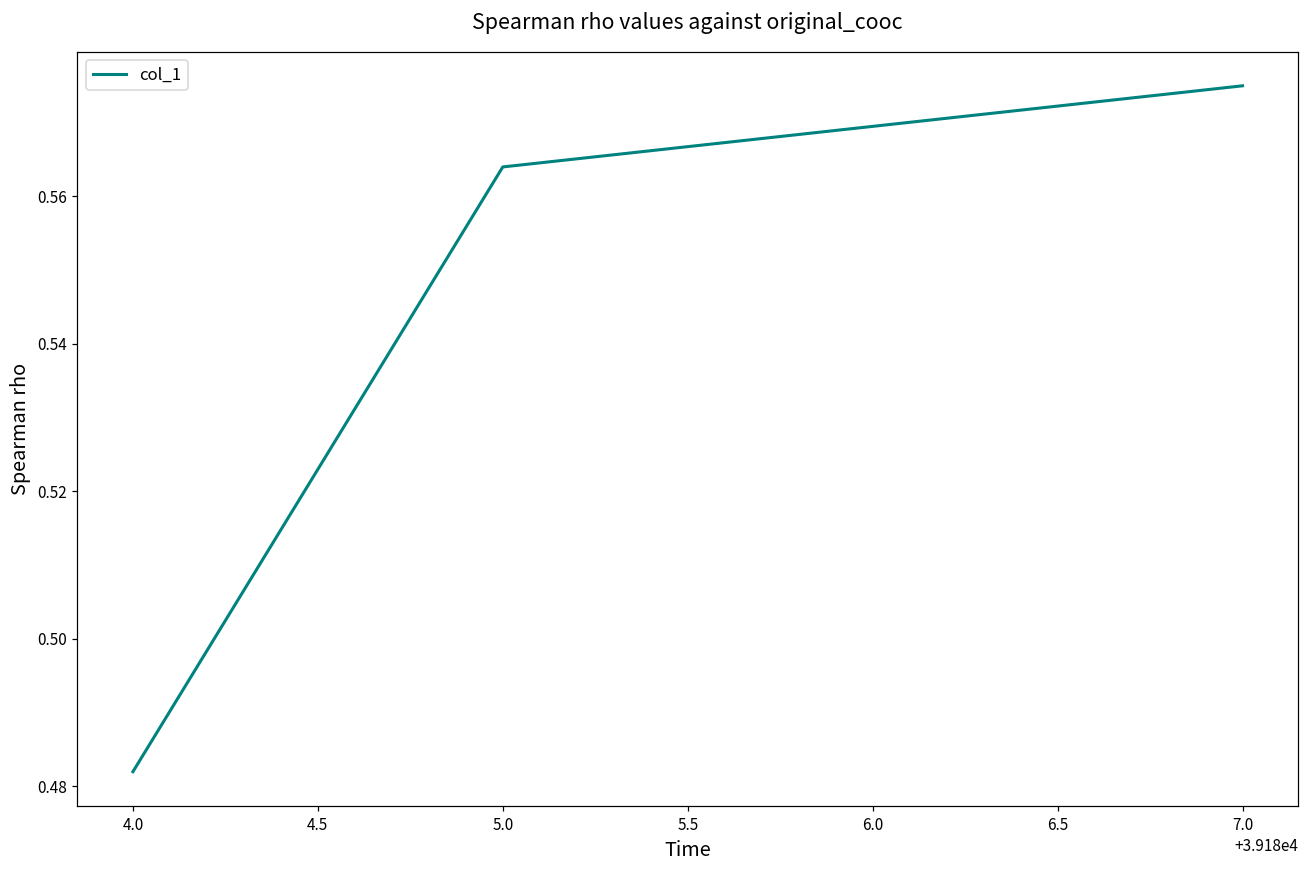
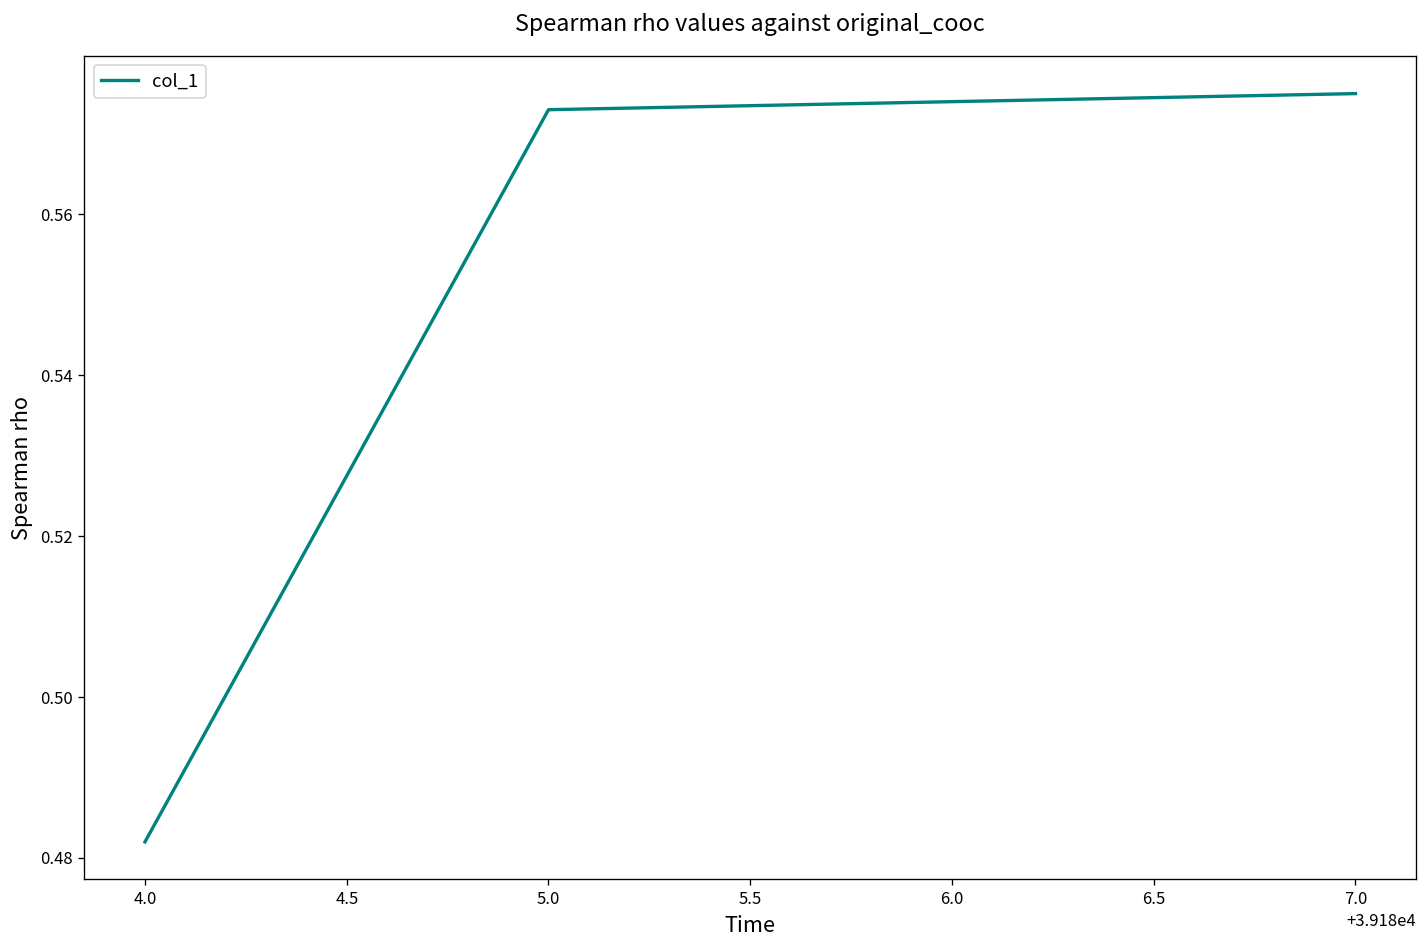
  {
    "4.0": 0.482,
-   "5.0": 0.564,
+   "5.0": 0.573,
    "7.0": 0.575
  }
